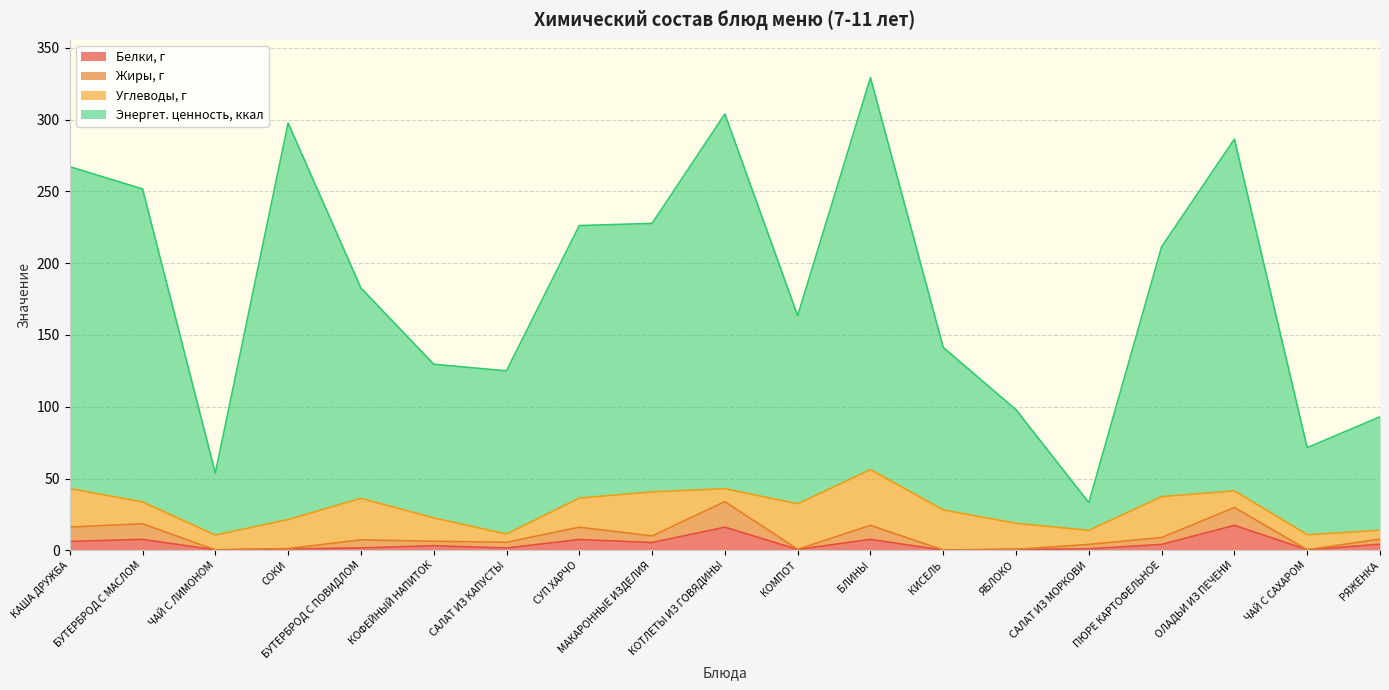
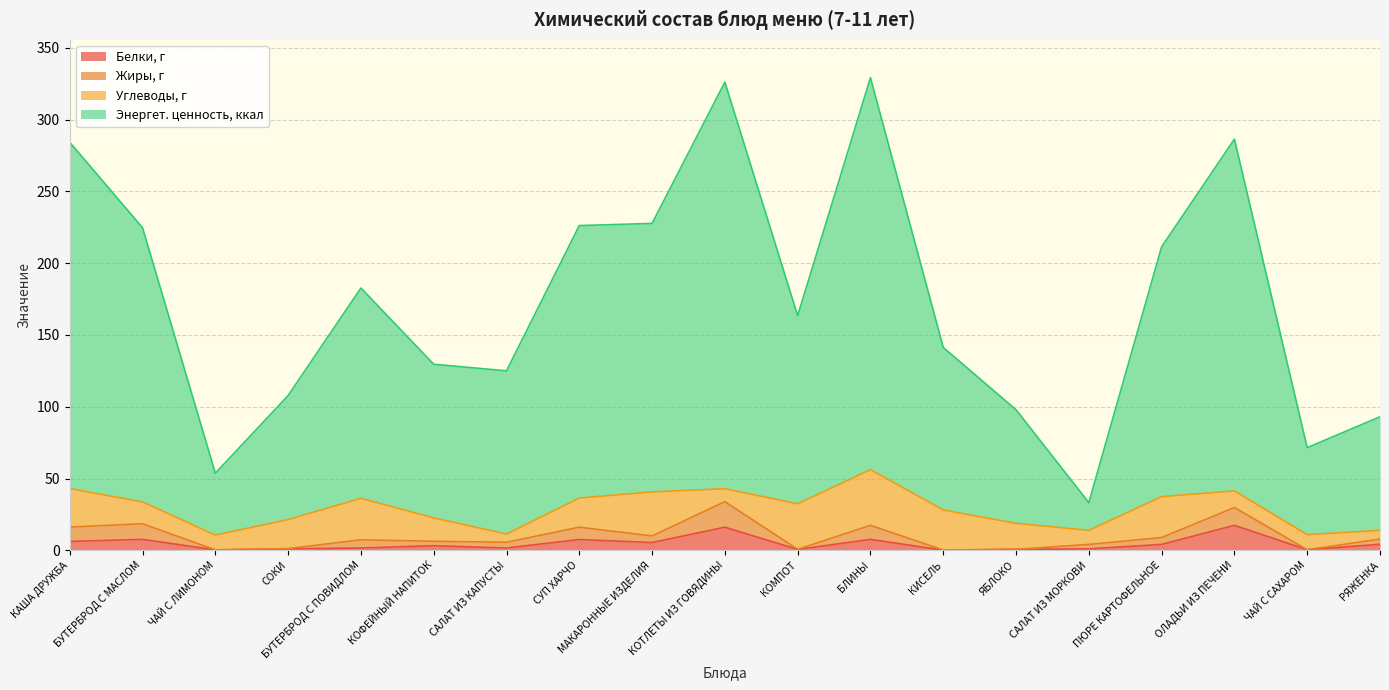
  {
    "Энергет. ценность, ккал": {
-     "КАША ДРУЖБА": 224,
-     "БУТЕРБРОД С МАСЛОМ": 218,
+     "КАША ДРУЖБА": 241,
+     "БУТЕРБРОД С МАСЛОМ": 191,
      "ЧАЙ С ЛИМОНОМ": 43,
-     "СОКИ": 276,
+     "СОКИ": 86,
      "БУТЕРБРОД С ПОВИДЛОМ": 147,
      "КОФЕЙНЫЙ НАПИТОК": 107,
      "САЛАТ ИЗ КАПУСТЫ": 114,
      "СУП ХАРЧО": 190,
      "МАКАРОННЫЕ ИЗДЕЛИЯ": 187,
-     "КОТЛЕТЫ ИЗ ГОВЯДИНЫ": 261,
+     "КОТЛЕТЫ ИЗ ГОВЯДИНЫ": 283,
      "КОМПОТ": 131,
      "БЛИНЫ": 273,
      "КИСЕЛЬ": 113,
      "ЯБЛОКО": 79,
      "САЛАТ ИЗ МОРКОВИ": 19,
      "ПЮРЕ КАРТОФЕЛЬНОЕ": 174,
      "ОЛАДЬИ ИЗ ПЕЧЕНИ": 245,
      "ЧАЙ С САХАРОМ": 61,
      "РЯЖЕНКА": 79
    }
  }
